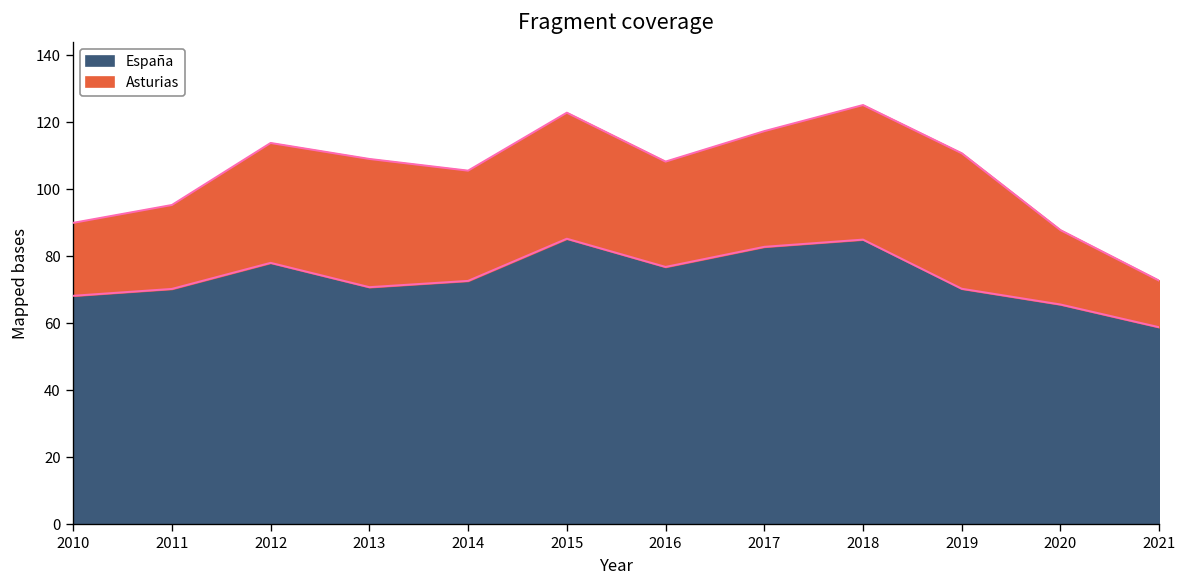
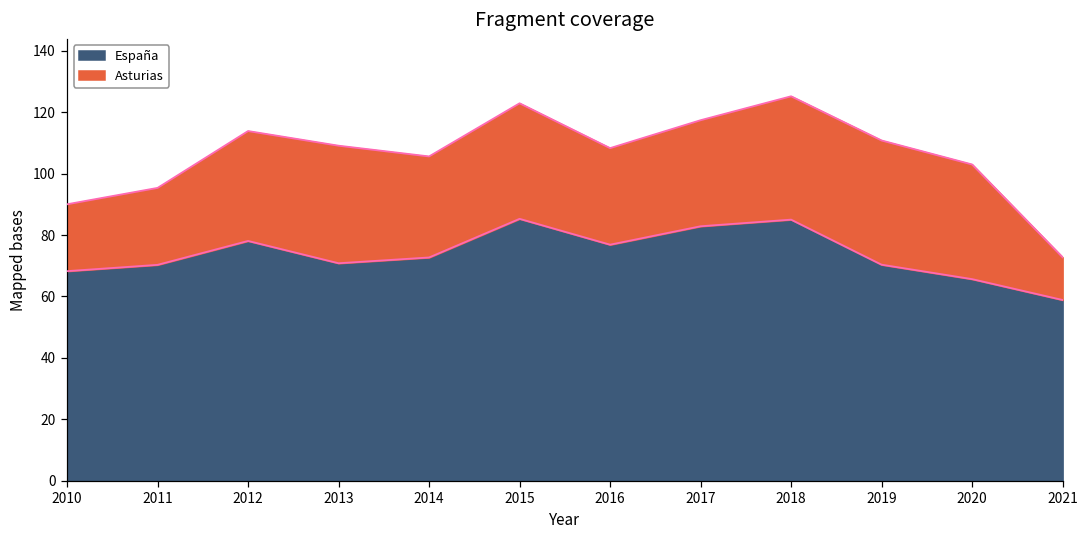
  {
    "Asturias": {
      "2010": 90,
      "2011": 95,
      "2012": 114,
      "2013": 109,
      "2014": 106,
      "2015": 123,
      "2016": 108,
      "2017": 117,
      "2018": 125,
      "2019": 111,
-     "2020": 88,
+     "2020": 103,
      "2021": 73
    },
    "España": {
      "2010": 68,
      "2011": 70,
      "2012": 78,
      "2013": 71,
      "2014": 73,
      "2015": 85,
      "2016": 77,
      "2017": 83,
      "2018": 85,
      "2019": 70,
      "2020": 66,
      "2021": 59
    }
  }
